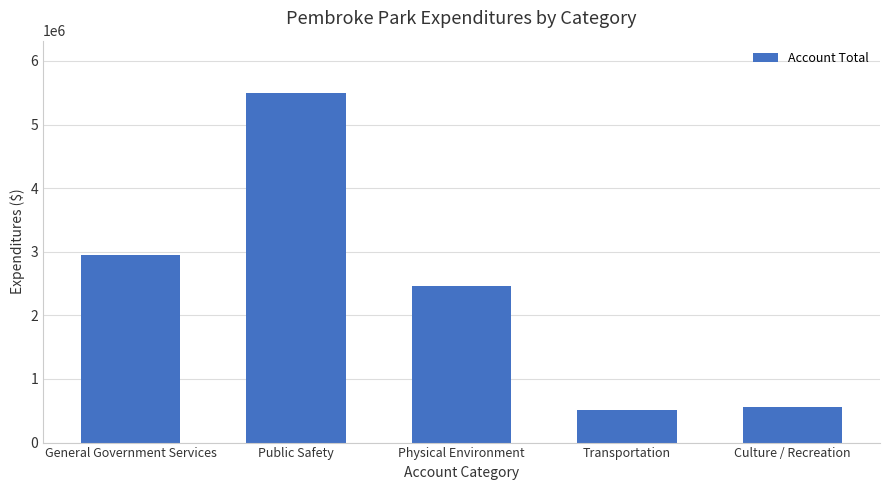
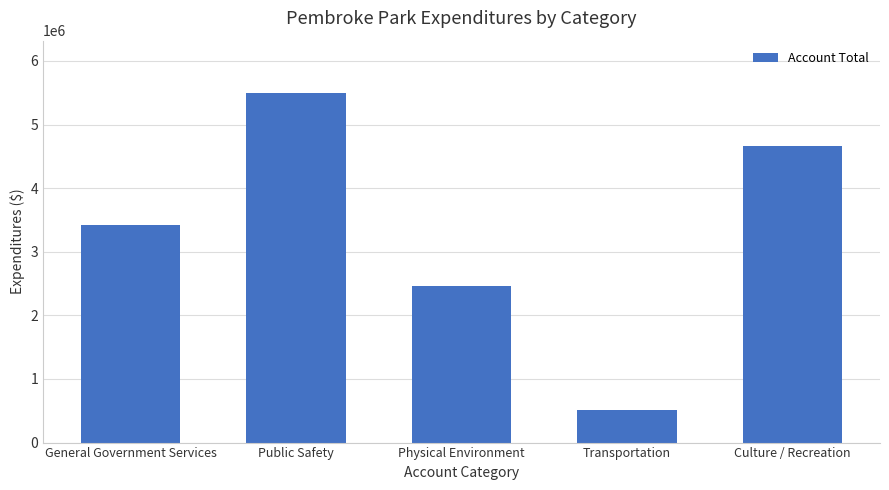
  {
-   "General Government Services": 2900000,
+   "General Government Services": 3400000,
    "Public Safety": 5500000,
    "Physical Environment": 2500000,
    "Transportation": 500000,
-   "Culture / Recreation": 600000
+   "Culture / Recreation": 4700000
  }
